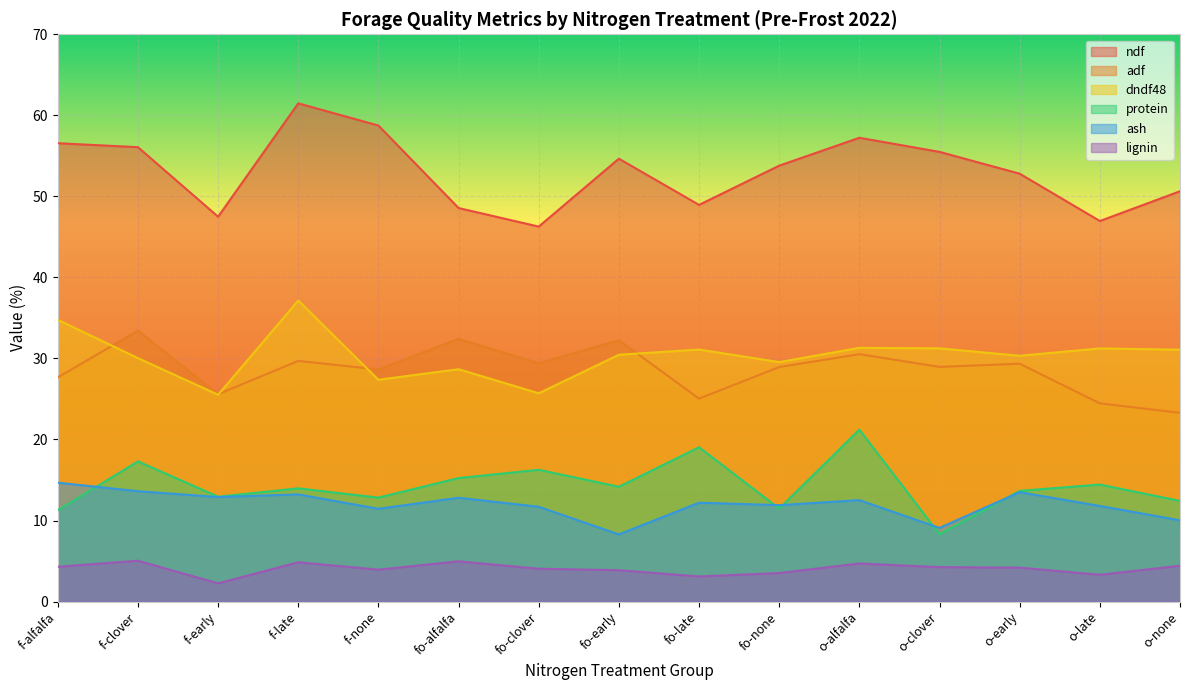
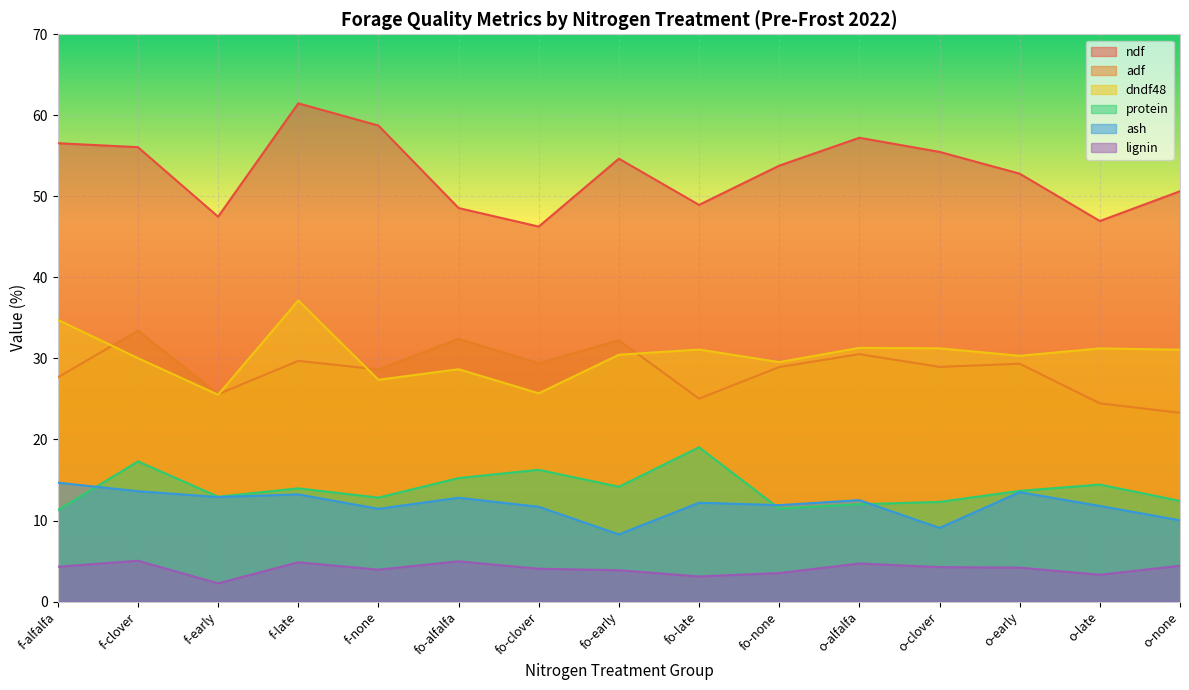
  {
    "protein": {
      "f-alfalfa": 11,
      "f-clover": 17,
      "f-late": 14,
      "f-none": 13,
      "fo-alfalfa": 15,
      "fo-clover": 16,
      "fo-early": 14,
      "fo-late": 19,
      "fo-none": 11,
-     "o-alfalfa": 21,
-     "o-clover": 8,
+     "o-alfalfa": 12,
+     "o-clover": 12,
      "o-late": 14,
      "o-none": 12
    },
    "ash": {
      "f-alfalfa": 15,
      "f-clover": 14,
      "f-late": 13,
      "f-none": 11,
      "fo-alfalfa": 13,
      "fo-clover": 12,
      "fo-early": 8,
      "fo-late": 12,
      "fo-none": 12,
      "o-alfalfa": 13,
      "o-clover": 9,
      "o-late": 12,
      "o-none": 10
    },
    "lignin": {
      "f-alfalfa": 4,
      "f-clover": 5,
      "f-early": 2,
      "f-late": 5,
      "f-none": 4,
      "fo-alfalfa": 5,
      "fo-clover": 4,
      "fo-early": 4,
      "fo-late": 3,
      "fo-none": 4,
      "o-alfalfa": 5,
      "o-clover": 4,
      "o-early": 4,
      "o-late": 3,
      "o-none": 4
    }
  }
